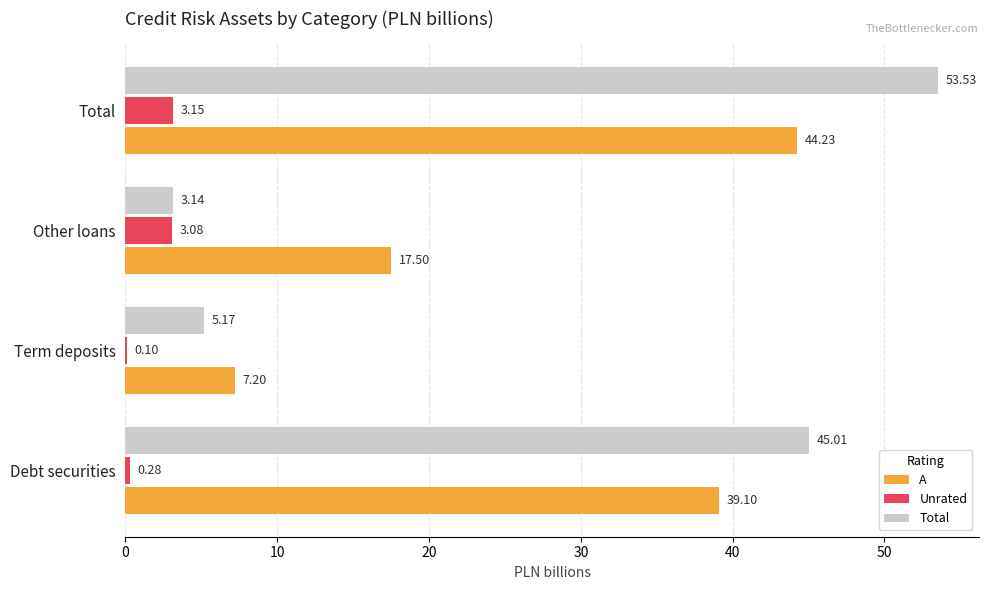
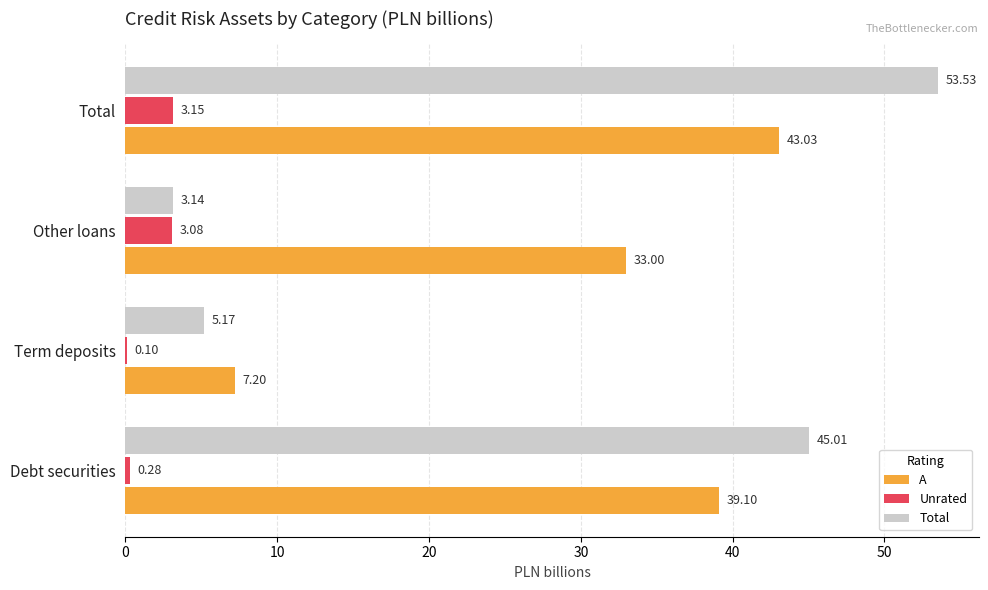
  {
    "A": {
-     "Total": 44.23,
-     "Other loans": 17.50,
+     "Total": 43.03,
+     "Other loans": 33.00,
      "Term deposits": 7.20,
      "Debt securities": 39.10
    },
    "Unrated": {
      "Total": 3.15,
      "Other loans": 3.08,
      "Term deposits": 0.10,
      "Debt securities": 0.28
    },
    "Total": {
      "Total": 53.53,
      "Other loans": 3.14,
      "Term deposits": 5.17,
      "Debt securities": 45.01
    }
  }
